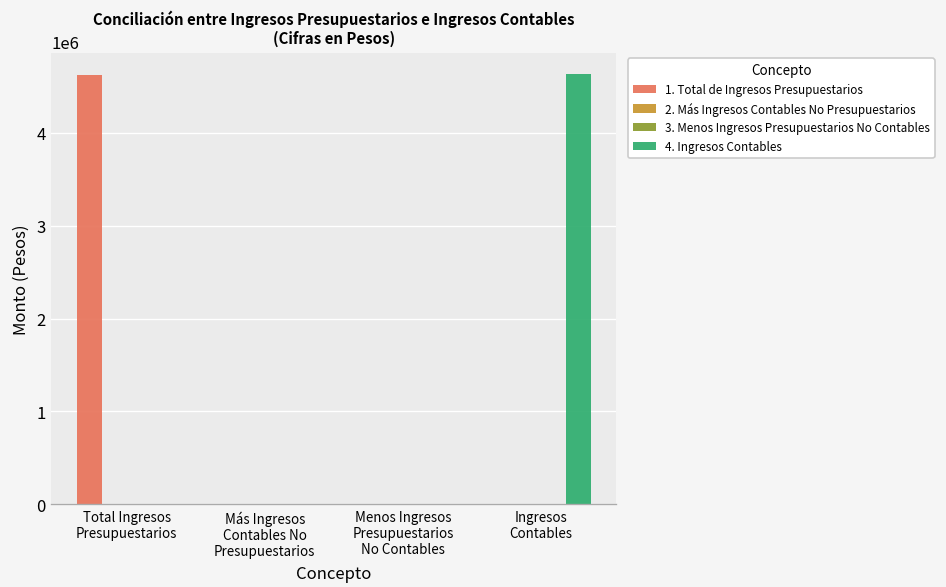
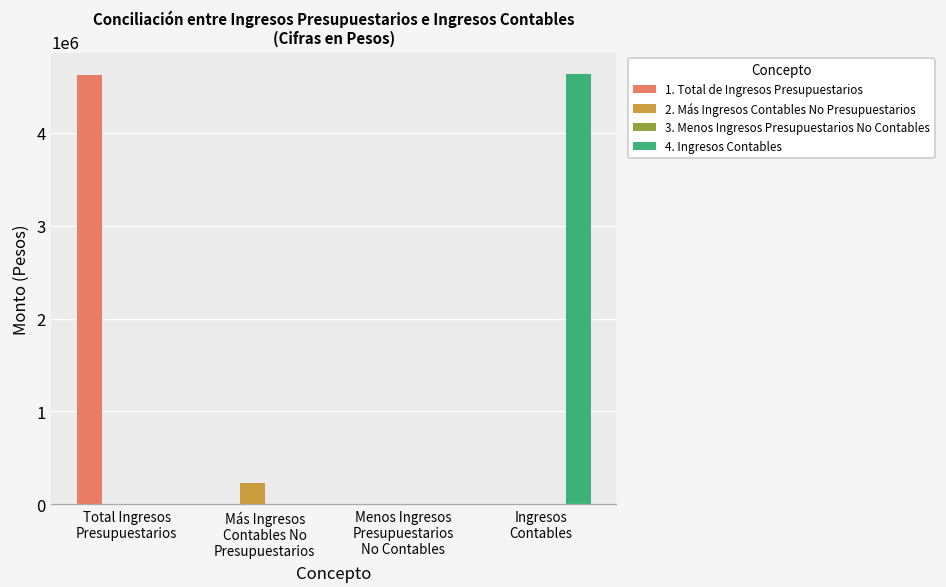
  {
    "1. Total de Ingresos Presupuestarios": {
      "Total Ingresos Presupuestarios": 4600000,
      "Más Ingresos Contables No Presupuestarios": 0,
      "Menos Ingresos Presupuestarios No Contables": 0,
      "Ingresos Contables": 0
    },
    "2. Más Ingresos Contables No Presupuestarios": {
      "Total Ingresos Presupuestarios": 0,
-     "Más Ingresos Contables No Presupuestarios": 0,
+     "Más Ingresos Contables No Presupuestarios": 200000,
      "Menos Ingresos Presupuestarios No Contables": 0,
      "Ingresos Contables": 0
    },
    "3. Menos Ingresos Presupuestarios No Contables": {
      "Total Ingresos Presupuestarios": 0,
      "Más Ingresos Contables No Presupuestarios": 0,
      "Menos Ingresos Presupuestarios No Contables": 0,
      "Ingresos Contables": 0
    },
    "4. Ingresos Contables": {
      "Total Ingresos Presupuestarios": 0,
      "Más Ingresos Contables No Presupuestarios": 0,
      "Menos Ingresos Presupuestarios No Contables": 0,
      "Ingresos Contables": 4600000
    }
  }
